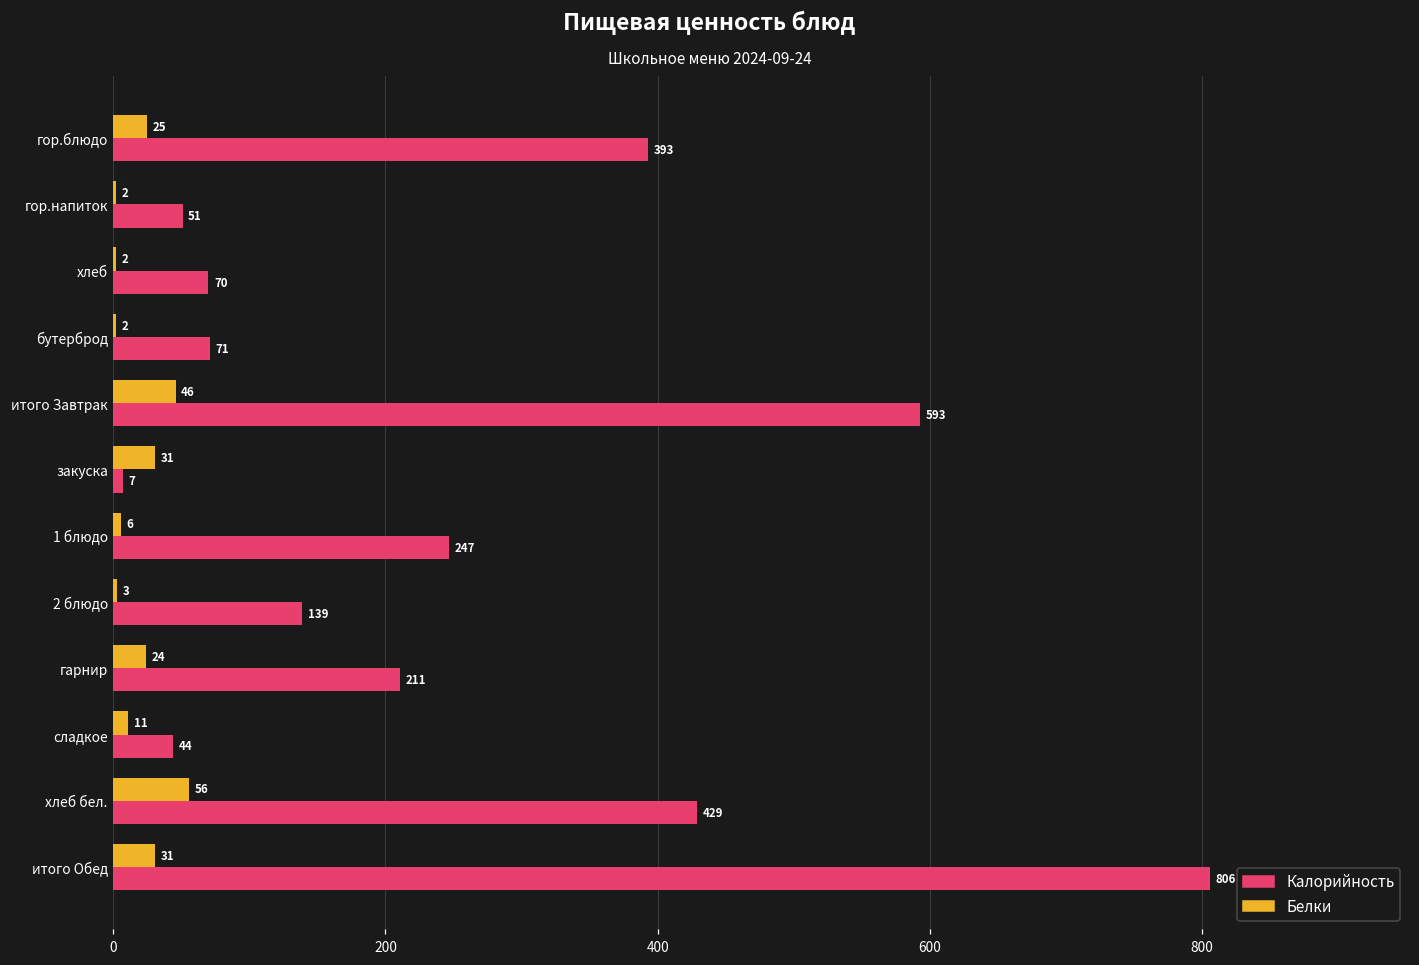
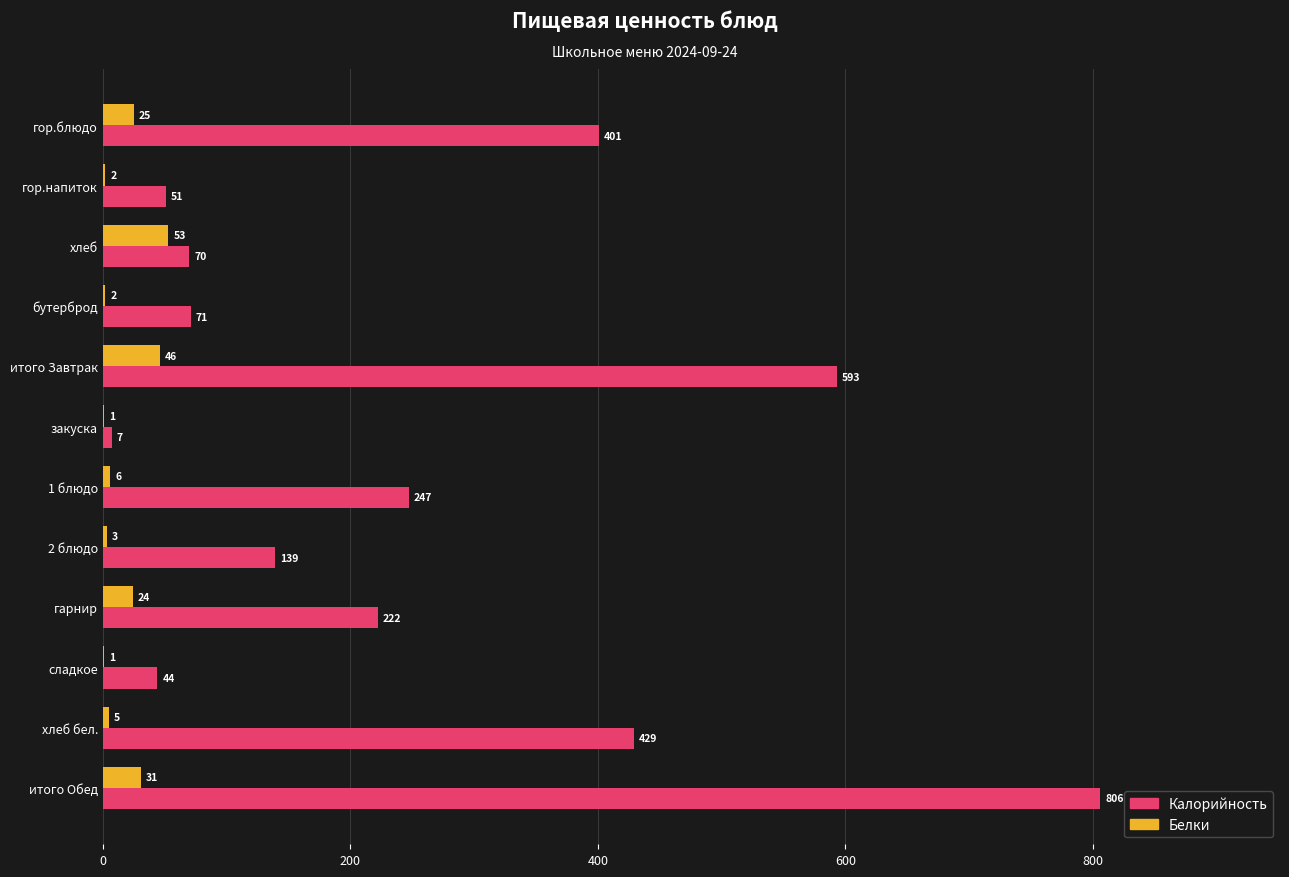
  {
    "Калорийность": {
-     "гор.блюдо": 393,
+     "гор.блюдо": 401,
      "гор.напиток": 51,
      "хлеб": 70,
      "бутерброд": 71,
      "итого Завтрак": 593,
      "закуска": 7,
      "1 блюдо": 247,
      "2 блюдо": 139,
-     "гарнир": 211,
+     "гарнир": 222,
      "сладкое": 44,
      "хлеб бел.": 429,
      "итого Обед": 806
    },
    "Белки": {
      "гор.блюдо": 25,
      "гор.напиток": 2,
-     "хлеб": 2,
+     "хлеб": 53,
      "бутерброд": 2,
      "итого Завтрак": 46,
-     "закуска": 31,
+     "закуска": 1,
      "1 блюдо": 6,
      "2 блюдо": 3,
      "гарнир": 24,
-     "сладкое": 11,
-     "хлеб бел.": 56,
+     "сладкое": 1,
+     "хлеб бел.": 5,
      "итого Обед": 31
    }
  }
